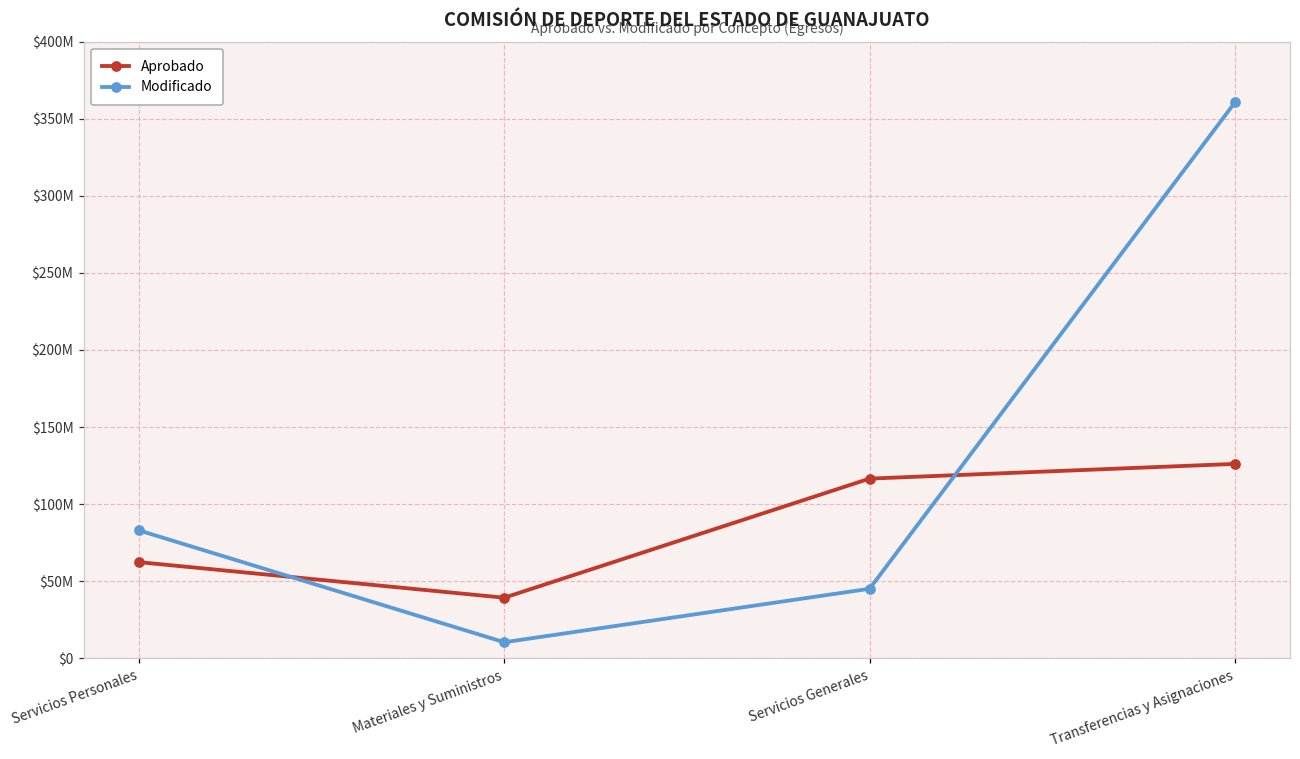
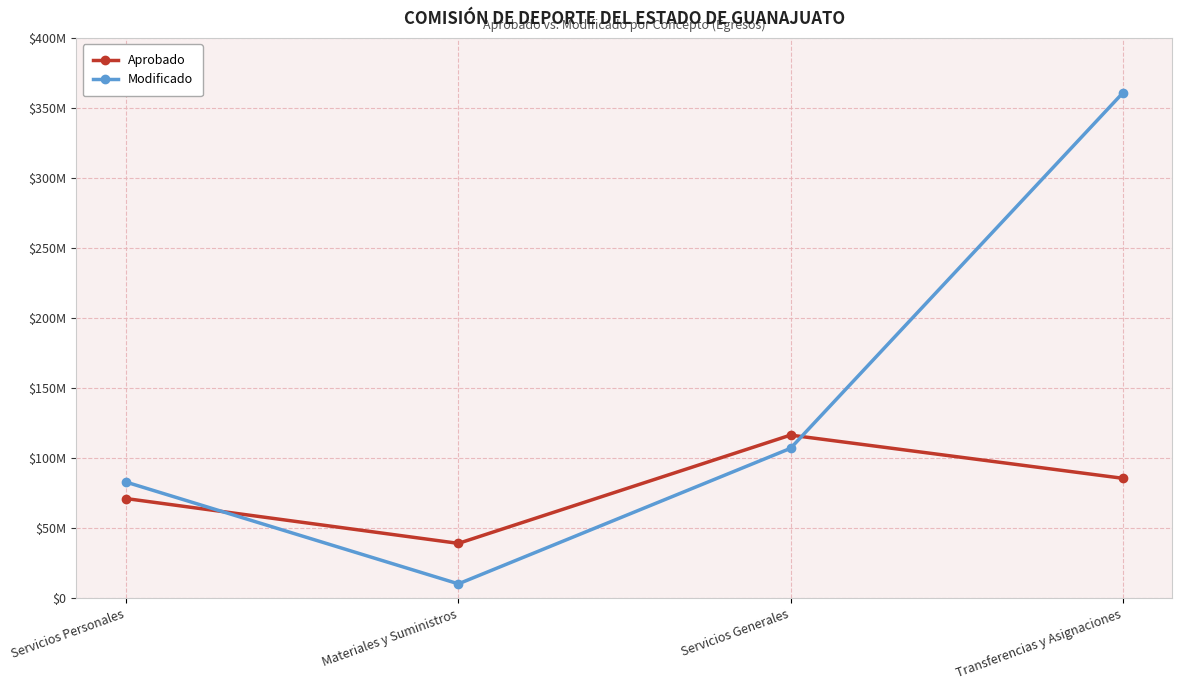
  {
    "Aprobado": {
-     "Servicios Personales": "$62000000",
+     "Servicios Personales": "$71000000",
      "Materiales y Suministros": "$39000000",
      "Servicios Generales": "$117000000",
-     "Transferencias y Asignaciones": "$126000000"
+     "Transferencias y Asignaciones": "$86000000"
    },
    "Modificado": {
      "Servicios Personales": "$83000000",
      "Materiales y Suministros": "$10000000",
-     "Servicios Generales": "$45000000",
+     "Servicios Generales": "$107000000",
      "Transferencias y Asignaciones": "$361000000"
    }
  }
